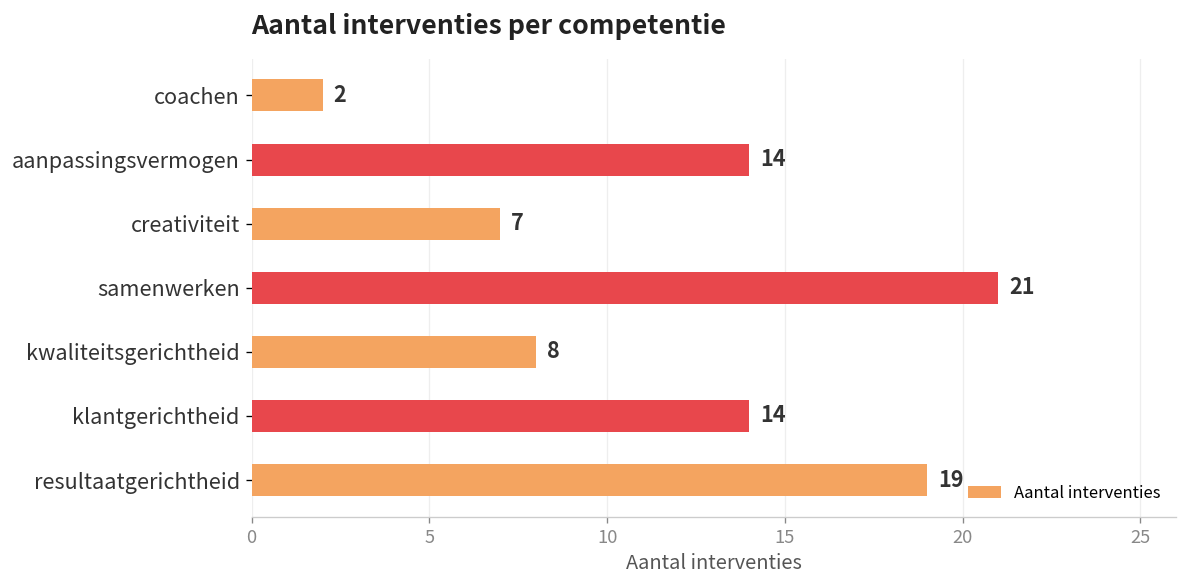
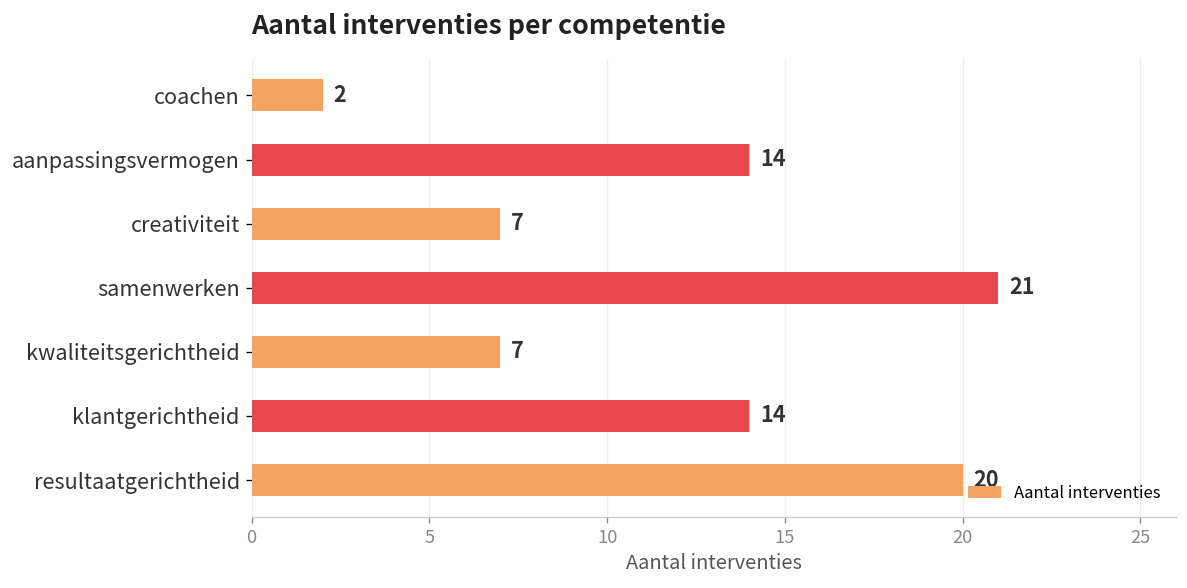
  {
    "coachen": 2,
    "aanpassingsvermogen": 14,
    "creativiteit": 7,
    "samenwerken": 21,
-   "kwaliteitsgerichtheid": 8,
+   "kwaliteitsgerichtheid": 7,
    "klantgerichtheid": 14,
-   "resultaatgerichtheid": 19
+   "resultaatgerichtheid": 20
  }
